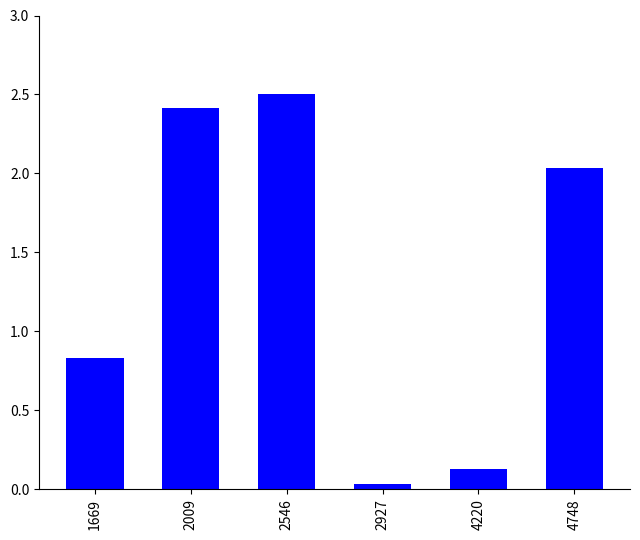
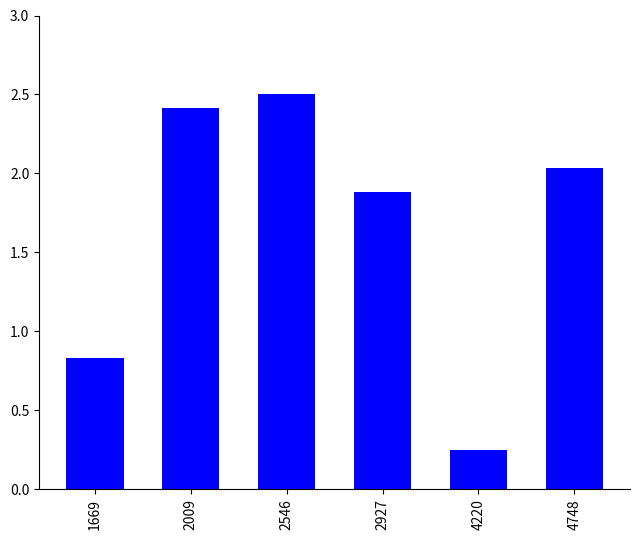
  {
    "1669": 0.83,
    "2009": 2.41,
    "2546": 2.50,
-   "2927": 0.03,
-   "4220": 0.13,
+   "2927": 1.88,
+   "4220": 0.25,
    "4748": 2.03
  }
